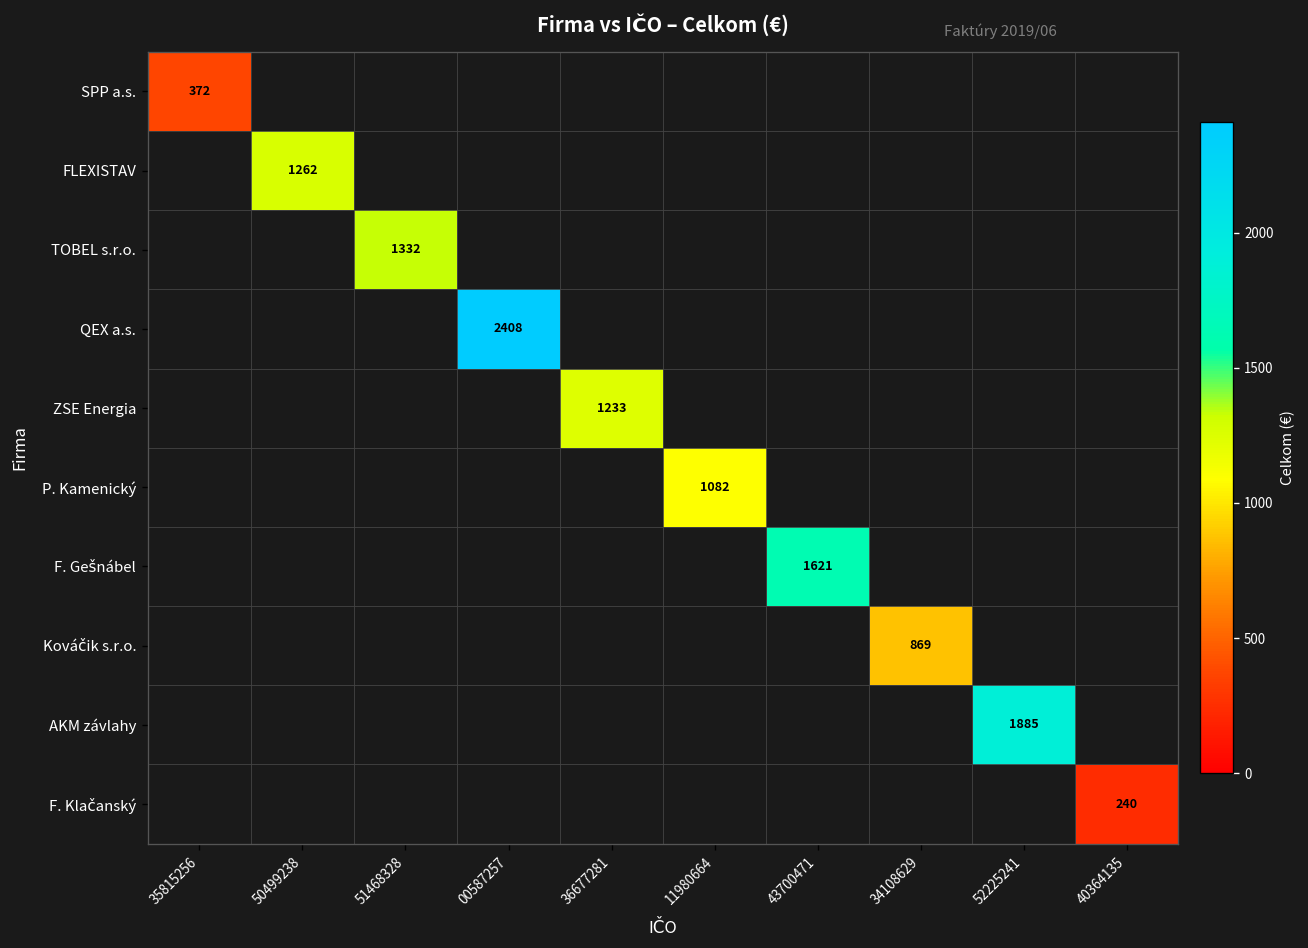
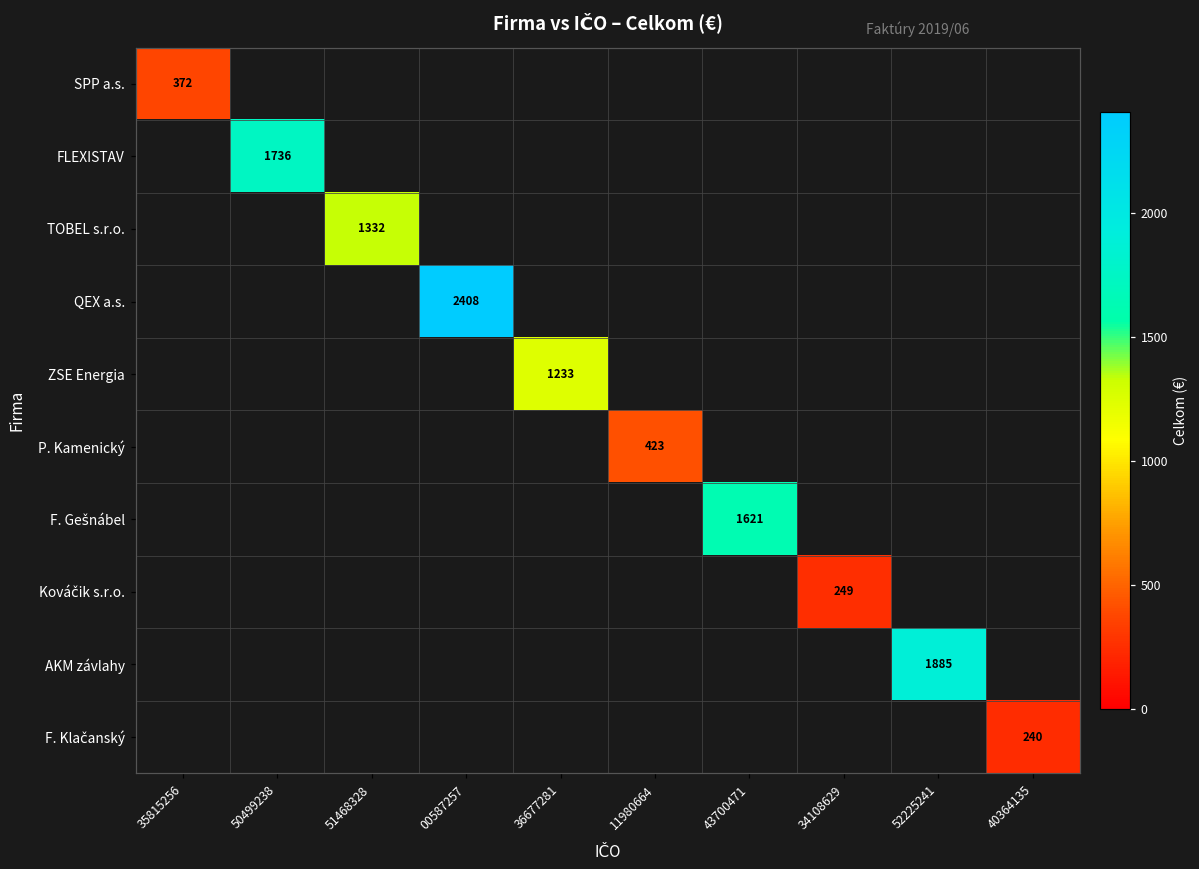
  {
    "SPP a.s.": {
      "35815256": 372
    },
    "FLEXISTAV": {
-     "50499238": 1262
+     "50499238": 1736
    },
    "TOBEL s.r.o.": {
      "51468328": 1332
    },
    "QEX a.s.": {
      "00587257": 2408
    },
    "ZSE Energia": {
      "36677281": 1233
    },
    "P. Kamenický": {
-     "11980664": 1082
+     "11980664": 423
    },
    "F. Gešnábel": {
      "43700471": 1621
    },
    "Kováčik s.r.o.": {
-     "34108629": 869
+     "34108629": 249
    },
    "AKM závlahy": {
      "52225241": 1885
    },
    "F. Klačanský": {
      "40364135": 240
    }
  }
